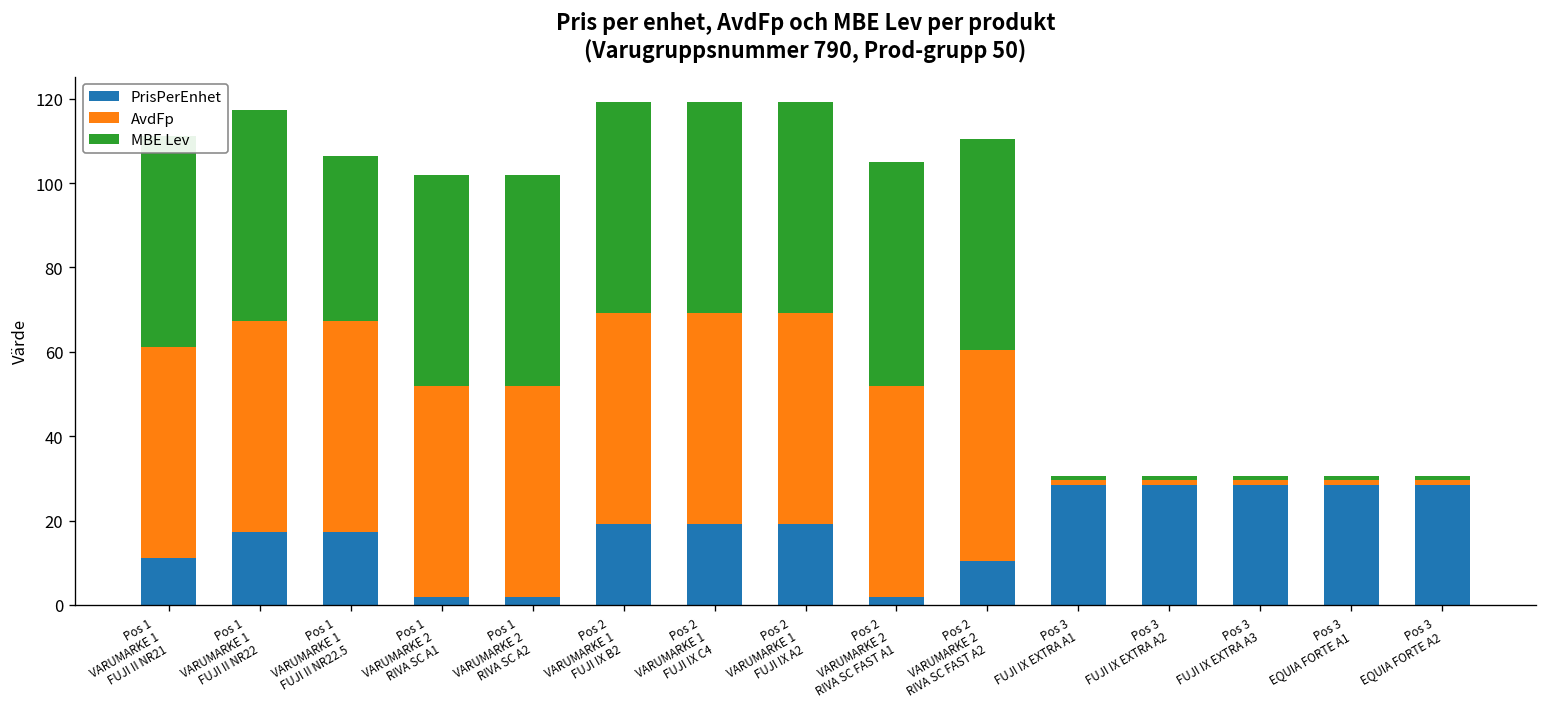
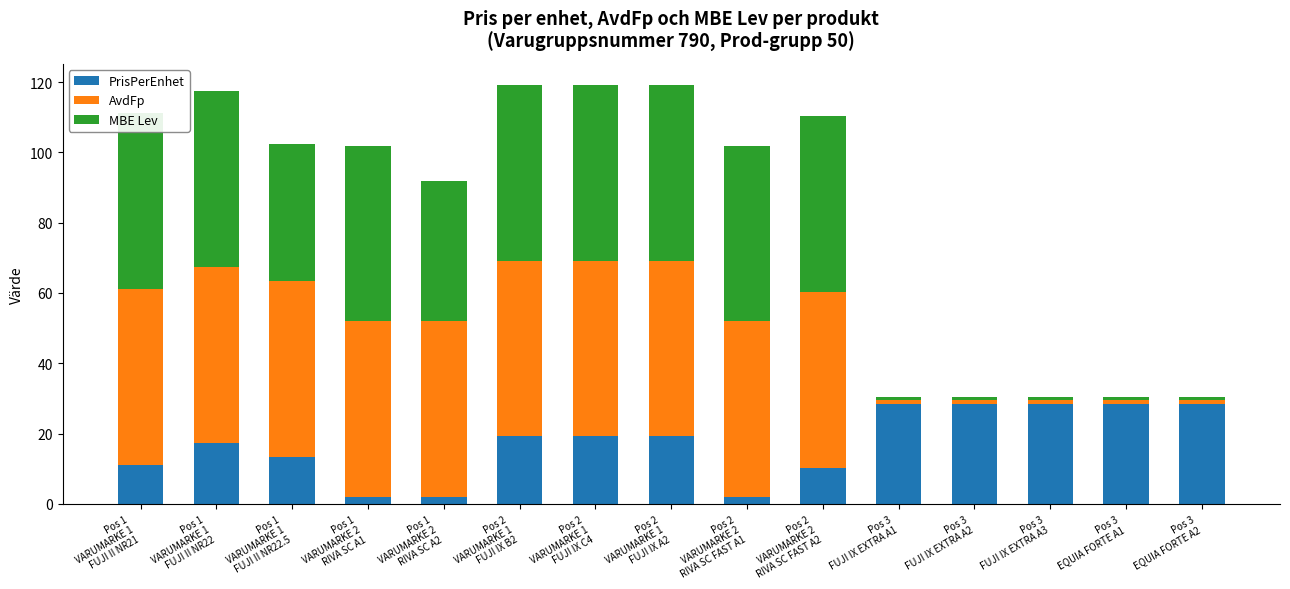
  {
    "PrisPerEnhet": {
      "Pos 1 VARUMARKE 1 FUJI II NR21": 11,
      "Pos 1 VARUMARKE 1 FUJI II NR22": 17,
-     "Pos 1 VARUMARKE 1 FUJI II NR22.5": 17,
+     "Pos 1 VARUMARKE 1 FUJI II NR22.5": 13,
      "Pos 1 VARUMARKE 2 RIVA SC A1": 2,
      "Pos 1 VARUMARKE 2 RIVA SC A2": 2,
      "Pos 2 VARUMARKE 1 FUJI IX B2": 19,
      "Pos 2 VARUMARKE 1 FUJI IX C4": 19,
      "Pos 2 VARUMARKE 1 FUJI IX A2": 19,
      "Pos 2 VARUMARKE 2 RIVA SC FAST A1": 2,
      "Pos 2 VARUMARKE 2 RIVA SC FAST A2": 10,
      "Pos 3 FUJI IX EXTRA A1": 29,
      "Pos 3 FUJI IX EXTRA A2": 29,
      "Pos 3 FUJI IX EXTRA A3": 29,
      "Pos 3 EQUIA FORTE A1": 29,
      "Pos 3 EQUIA FORTE A2": 29
    },
    "AvdFp": {
      "Pos 1 VARUMARKE 1 FUJI II NR21": 50,
      "Pos 1 VARUMARKE 1 FUJI II NR22": 50,
      "Pos 1 VARUMARKE 1 FUJI II NR22.5": 50,
      "Pos 1 VARUMARKE 2 RIVA SC A1": 50,
      "Pos 1 VARUMARKE 2 RIVA SC A2": 50,
      "Pos 2 VARUMARKE 1 FUJI IX B2": 50,
      "Pos 2 VARUMARKE 1 FUJI IX C4": 50,
      "Pos 2 VARUMARKE 1 FUJI IX A2": 50,
      "Pos 2 VARUMARKE 2 RIVA SC FAST A1": 50,
      "Pos 2 VARUMARKE 2 RIVA SC FAST A2": 50,
      "Pos 3 FUJI IX EXTRA A1": 1,
      "Pos 3 FUJI IX EXTRA A2": 1,
      "Pos 3 FUJI IX EXTRA A3": 1,
      "Pos 3 EQUIA FORTE A1": 1,
      "Pos 3 EQUIA FORTE A2": 1
    },
    "MBE Lev": {
      "Pos 1 VARUMARKE 1 FUJI II NR22": 50,
      "Pos 1 VARUMARKE 1 FUJI II NR22.5": 39,
      "Pos 1 VARUMARKE 2 RIVA SC A1": 50,
-     "Pos 1 VARUMARKE 2 RIVA SC A2": 50,
+     "Pos 1 VARUMARKE 2 RIVA SC A2": 40,
      "Pos 2 VARUMARKE 1 FUJI IX B2": 50,
      "Pos 2 VARUMARKE 1 FUJI IX C4": 50,
      "Pos 2 VARUMARKE 1 FUJI IX A2": 50,
-     "Pos 2 VARUMARKE 2 RIVA SC FAST A1": 53,
+     "Pos 2 VARUMARKE 2 RIVA SC FAST A1": 50,
      "Pos 2 VARUMARKE 2 RIVA SC FAST A2": 50,
      "Pos 3 FUJI IX EXTRA A1": 1,
      "Pos 3 FUJI IX EXTRA A2": 1,
      "Pos 3 FUJI IX EXTRA A3": 1,
      "Pos 3 EQUIA FORTE A1": 1,
      "Pos 3 EQUIA FORTE A2": 1
    }
  }
